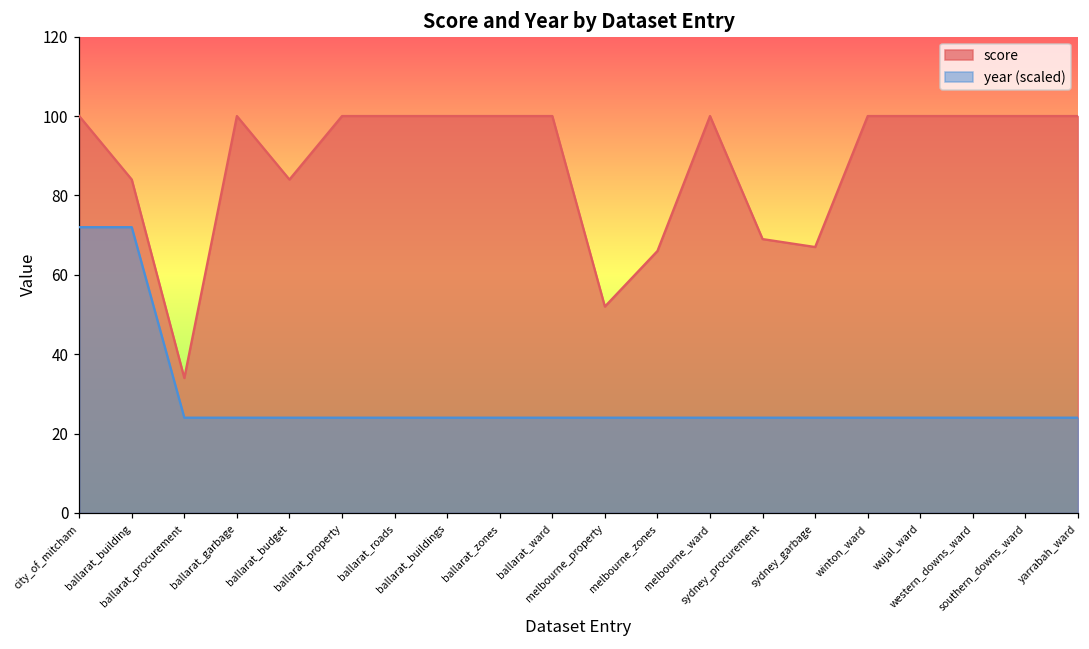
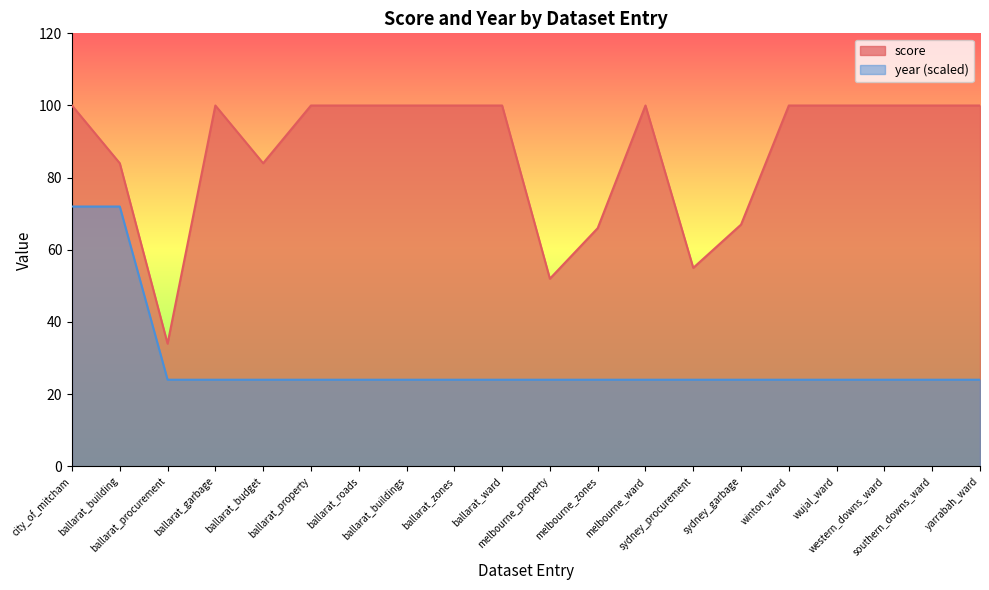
  {
    "score": {
      "city_of_mitcham": 100,
      "ballarat_building": 84,
      "ballarat_procurement": 34,
      "ballarat_garbage": 100,
      "ballarat_budget": 84,
      "ballarat_property": 100,
      "ballarat_roads": 100,
      "ballarat_buildings": 100,
      "ballarat_zones": 100,
      "ballarat_ward": 100,
      "melbourne_property": 52,
      "melbourne_zones": 66,
      "melbourne_ward": 100,
-     "sydney_procurement": 69,
+     "sydney_procurement": 55,
      "sydney_garbage": 67,
      "winton_ward": 100,
      "wujal_ward": 100,
      "western_downs_ward": 100,
      "southern_downs_ward": 100,
      "yarrabah_ward": 100
    },
    "year (scaled)": {
      "city_of_mitcham": 72,
      "ballarat_building": 72,
      "ballarat_procurement": 24,
      "ballarat_garbage": 24,
      "ballarat_budget": 24,
      "ballarat_property": 24,
      "ballarat_roads": 24,
      "ballarat_buildings": 24,
      "ballarat_zones": 24,
      "ballarat_ward": 24,
      "melbourne_property": 24,
      "melbourne_zones": 24,
      "melbourne_ward": 24,
      "sydney_procurement": 24,
      "sydney_garbage": 24,
      "winton_ward": 24,
      "wujal_ward": 24,
      "western_downs_ward": 24,
      "southern_downs_ward": 24,
      "yarrabah_ward": 24
    }
  }
